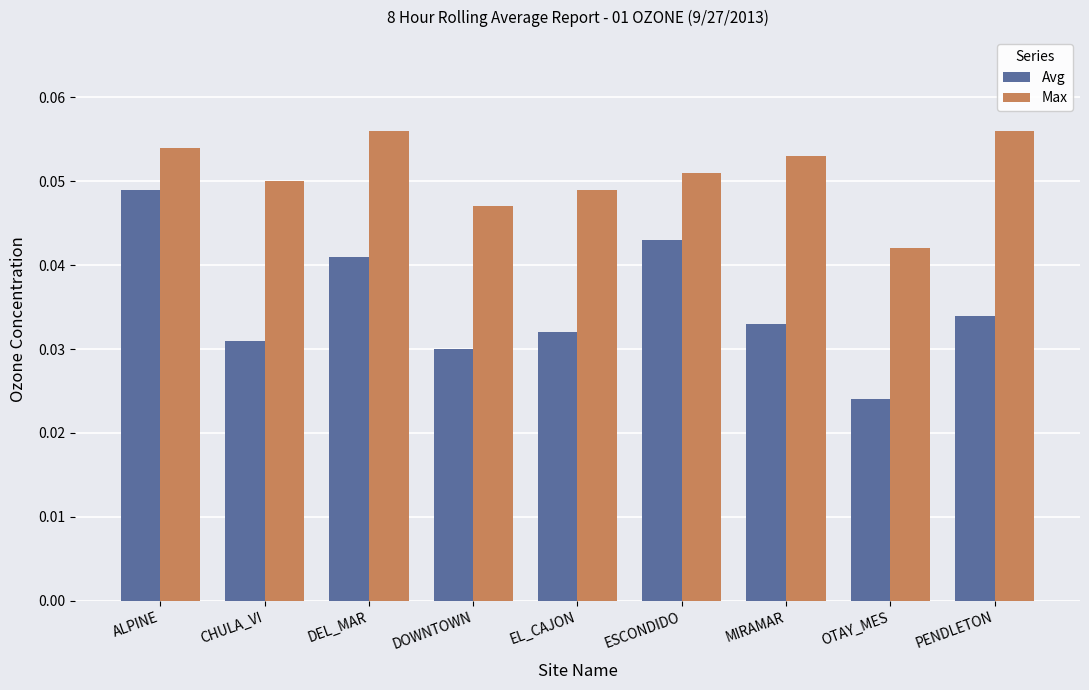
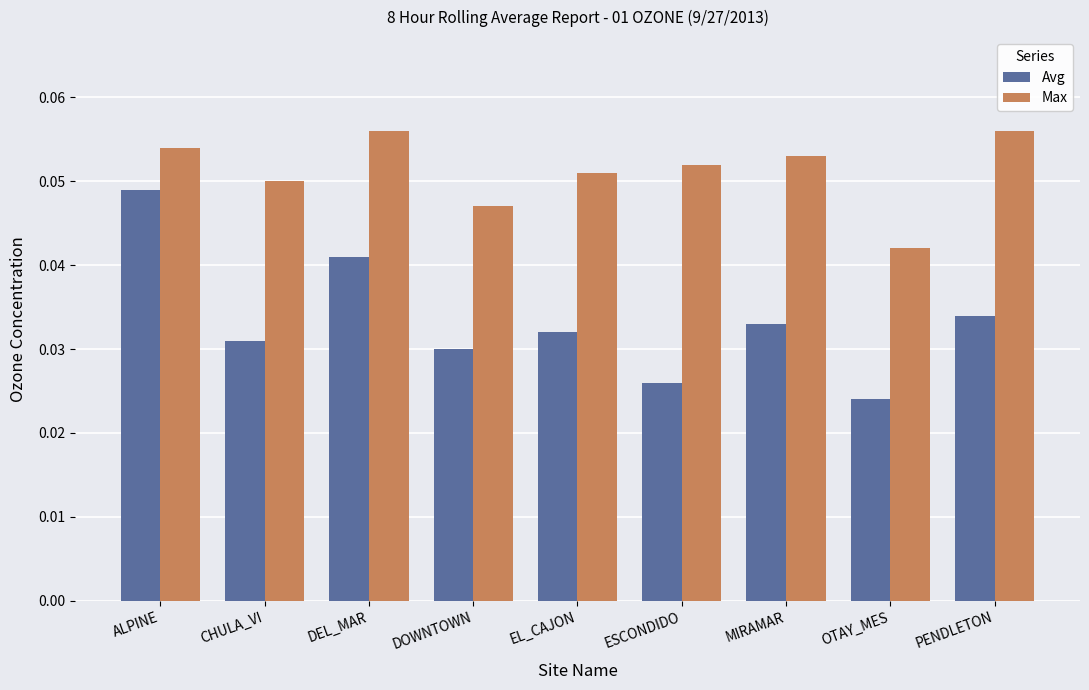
  {
    "Avg": {
      "ALPINE": 0.049,
      "CHULA_VI": 0.031,
      "DEL_MAR": 0.041,
      "DOWNTOWN": 0.030,
      "EL_CAJON": 0.032,
-     "ESCONDIDO": 0.043,
+     "ESCONDIDO": 0.026,
      "MIRAMAR": 0.033,
      "OTAY_MES": 0.024,
      "PENDLETON": 0.034
    },
    "Max": {
      "ALPINE": 0.054,
      "CHULA_VI": 0.050,
      "DEL_MAR": 0.056,
      "DOWNTOWN": 0.047,
-     "EL_CAJON": 0.049,
-     "ESCONDIDO": 0.051,
+     "EL_CAJON": 0.051,
+     "ESCONDIDO": 0.052,
      "MIRAMAR": 0.053,
      "OTAY_MES": 0.042,
      "PENDLETON": 0.056
    }
  }
